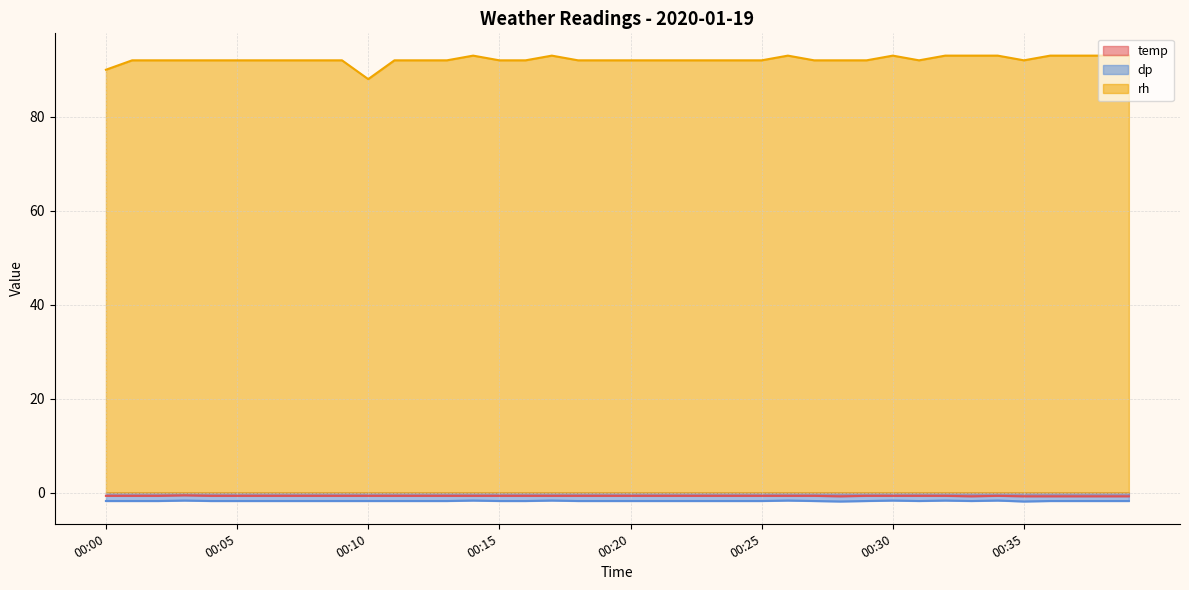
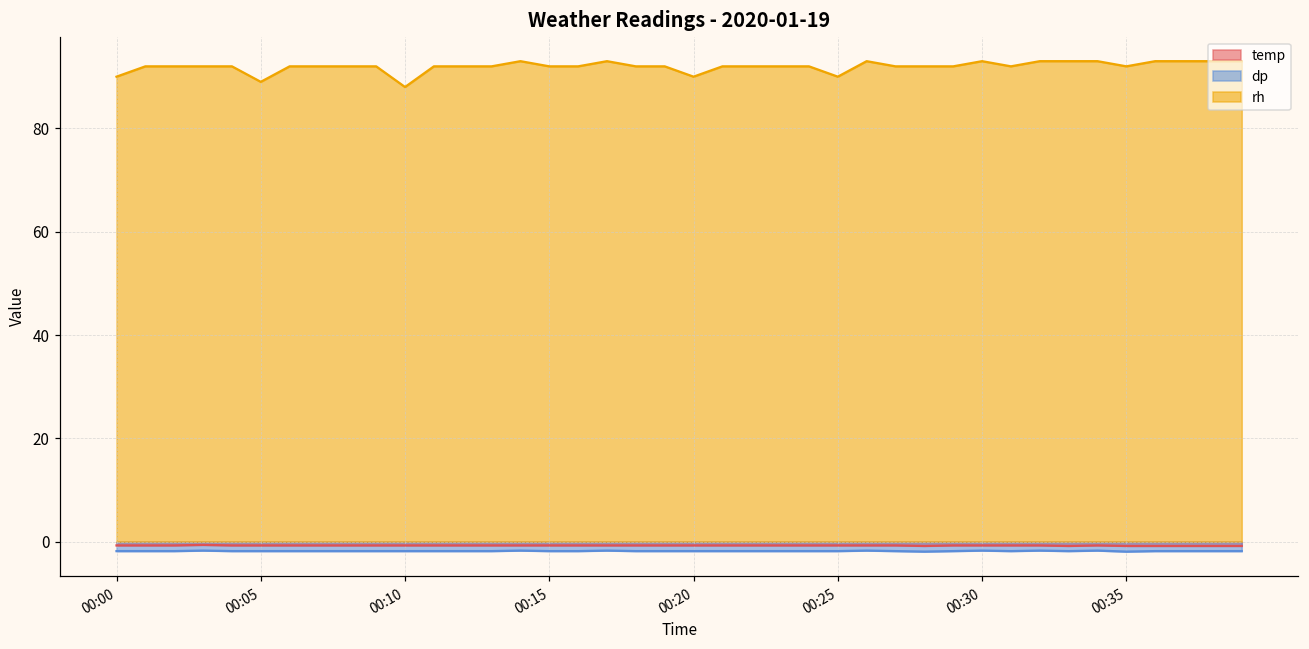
  {
    "rh": {
      "00:00": 90,
-     "00:05": 92,
+     "00:05": 89,
      "00:10": 88,
      "00:15": 92,
-     "00:20": 92,
-     "00:25": 92,
+     "00:20": 90,
+     "00:25": 90,
      "00:30": 93,
      "00:35": 92
    }
  }
